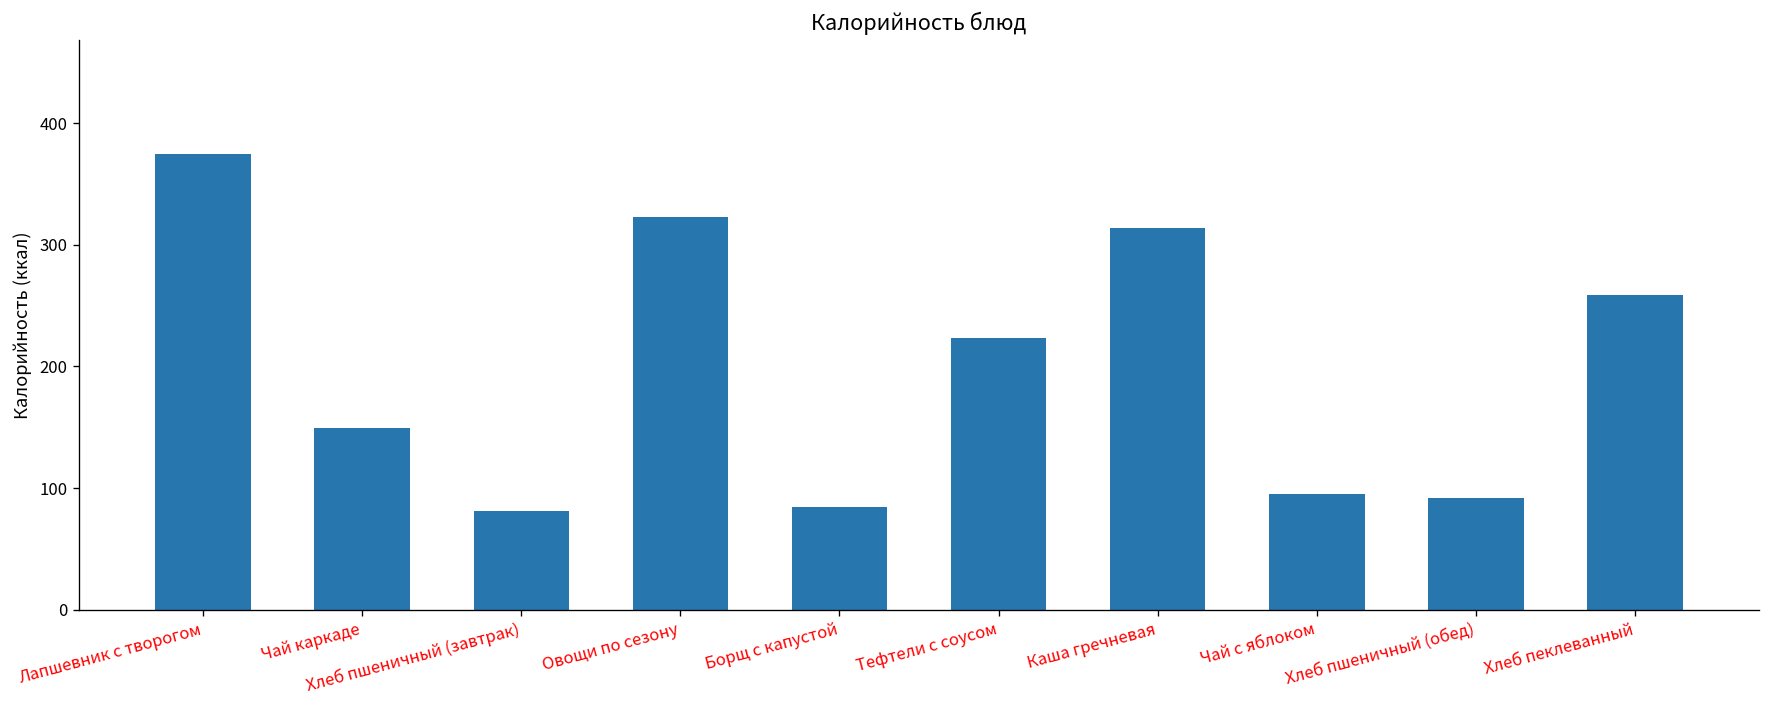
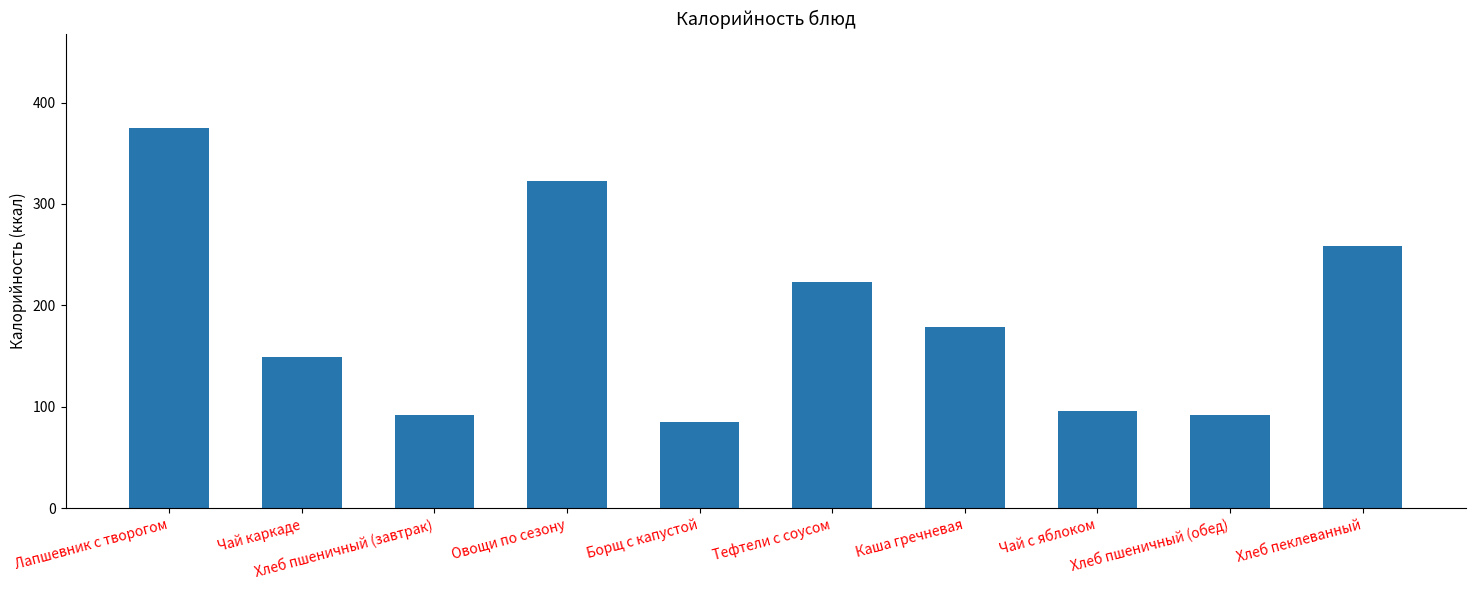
  {
    "Лапшевник с творогом": 374,
    "Чай каркаде": 149,
-   "Хлеб пшеничный (завтрак)": 81,
+   "Хлеб пшеничный (завтрак)": 92,
    "Овощи по сезону": 323,
    "Борщ с капустой": 85,
    "Тефтели с соусом": 223,
-   "Каша гречневая": 314,
+   "Каша гречневая": 178,
    "Чай с яблоком": 95,
    "Хлеб пшеничный (обед)": 92,
    "Хлеб пеклеванный": 259
  }
